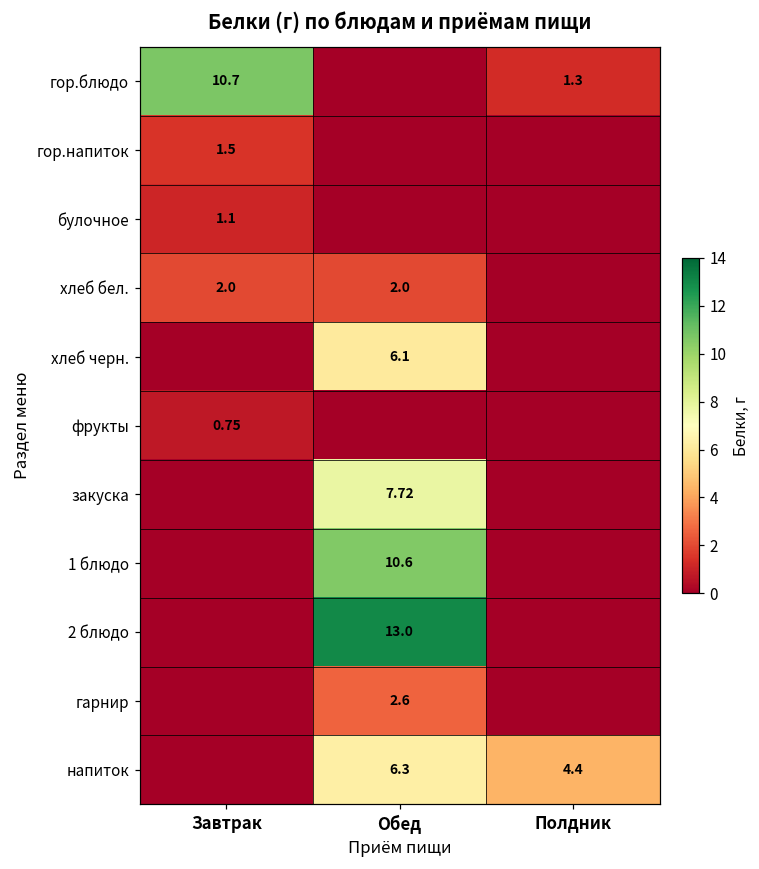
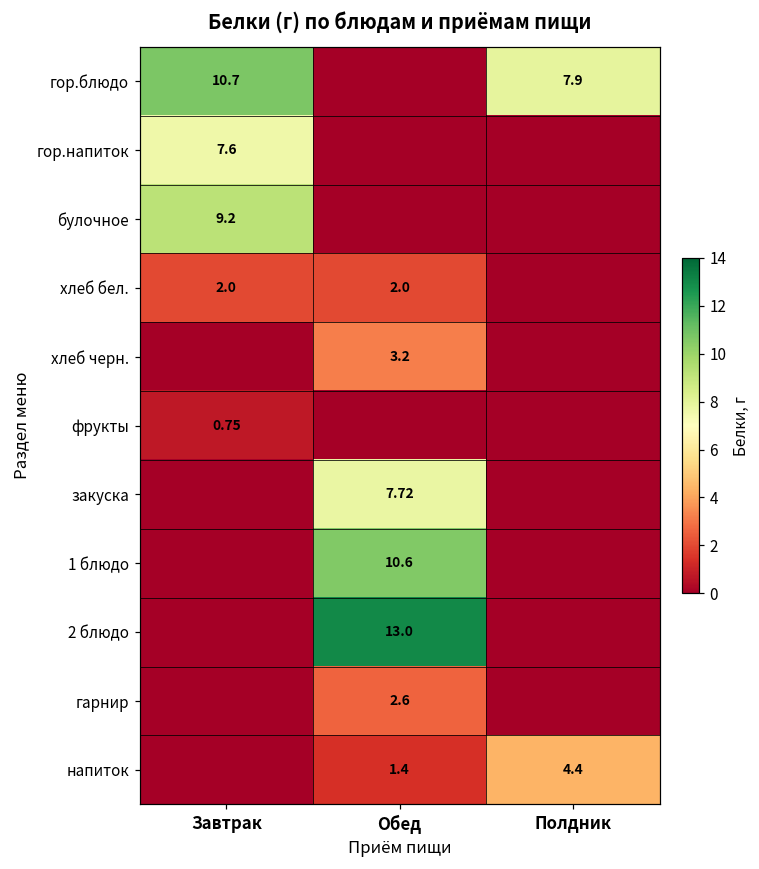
  {
    "гор.блюдо": {
      "Завтрак": 10.7,
-     "Полдник": 1.3
+     "Полдник": 7.9
    },
    "гор.напиток": {
-     "Завтрак": 1.5
+     "Завтрак": 7.6
    },
    "булочное": {
-     "Завтрак": 1.1
+     "Завтрак": 9.2
    },
    "хлеб бел.": {
      "Завтрак": 2.0,
      "Обед": 2.0
    },
    "хлеб черн.": {
-     "Обед": 6.1
+     "Обед": 3.2
    },
    "фрукты": {
      "Завтрак": 0.75
    },
    "закуска": {
      "Обед": 7.72
    },
    "1 блюдо": {
      "Обед": 10.6
    },
    "2 блюдо": {
      "Обед": 13.0
    },
    "гарнир": {
      "Обед": 2.6
    },
    "напиток": {
-     "Обед": 6.3,
+     "Обед": 1.4,
      "Полдник": 4.4
    }
  }
